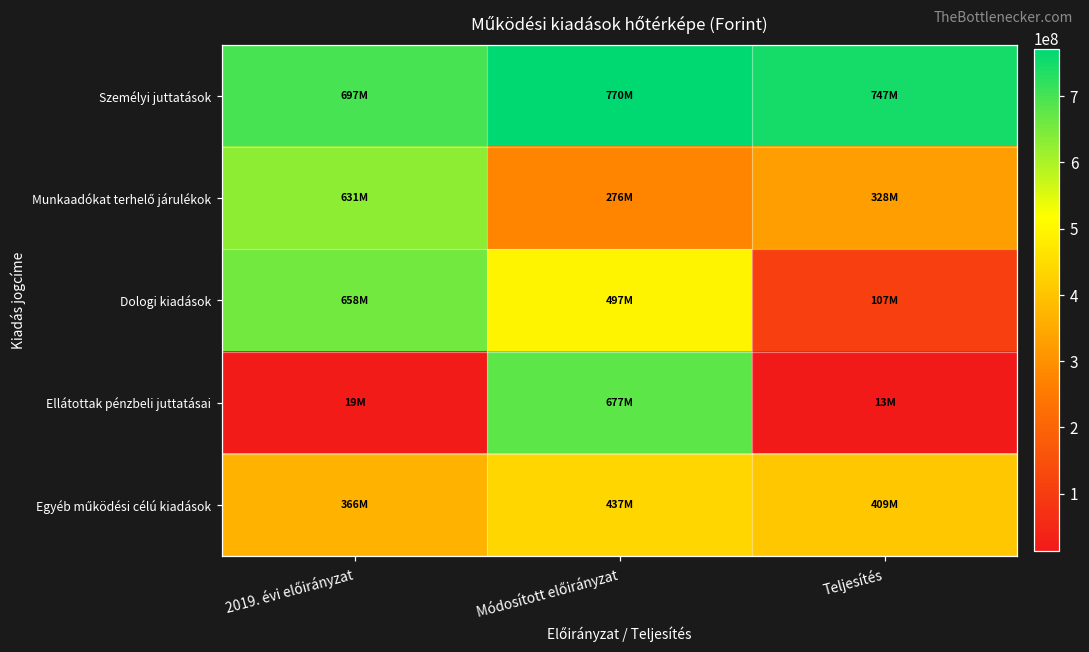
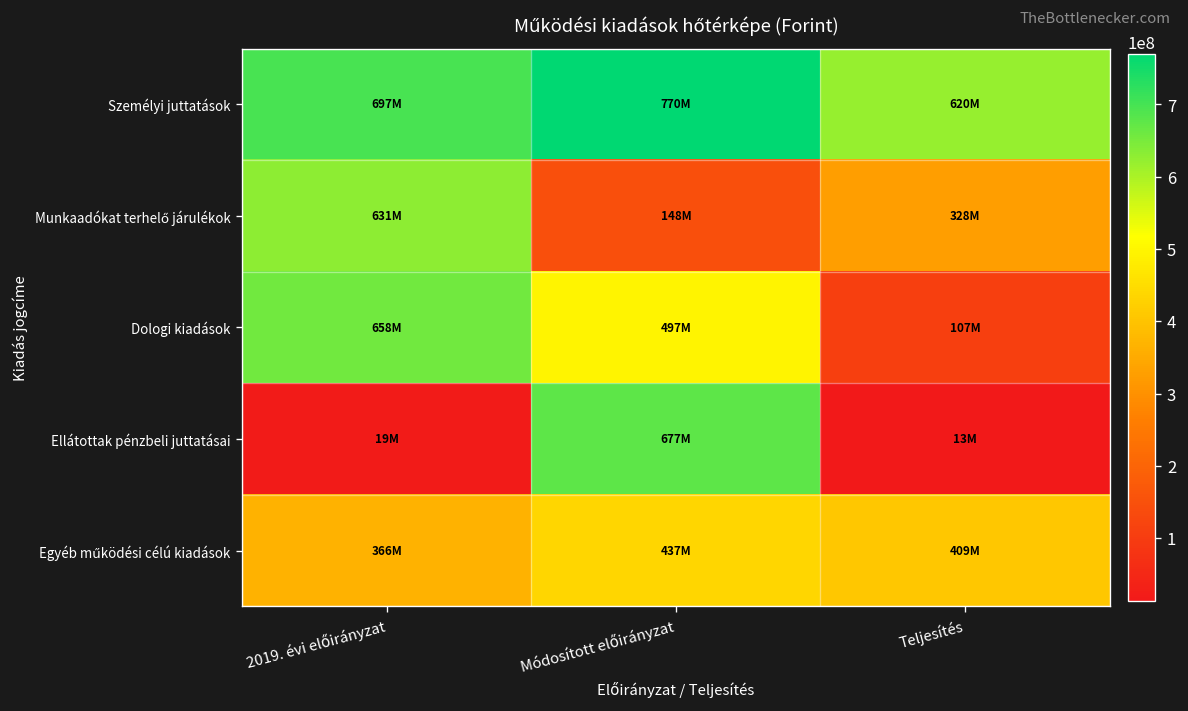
  {
    "Személyi juttatások": {
      "2019. évi előirányzat": "697M",
      "Módosított előirányzat": "770M",
-     "Teljesítés": "747M"
+     "Teljesítés": "620M"
    },
    "Munkaadókat terhelő járulékok": {
      "2019. évi előirányzat": "631M",
-     "Módosított előirányzat": "276M",
+     "Módosított előirányzat": "148M",
      "Teljesítés": "328M"
    },
    "Dologi kiadások": {
      "2019. évi előirányzat": "658M",
      "Módosított előirányzat": "497M",
      "Teljesítés": "107M"
    },
    "Ellátottak pénzbeli juttatásai": {
      "2019. évi előirányzat": "19M",
      "Módosított előirányzat": "677M",
      "Teljesítés": "13M"
    },
    "Egyéb működési célú kiadások": {
      "2019. évi előirányzat": "366M",
      "Módosított előirányzat": "437M",
      "Teljesítés": "409M"
    }
  }
